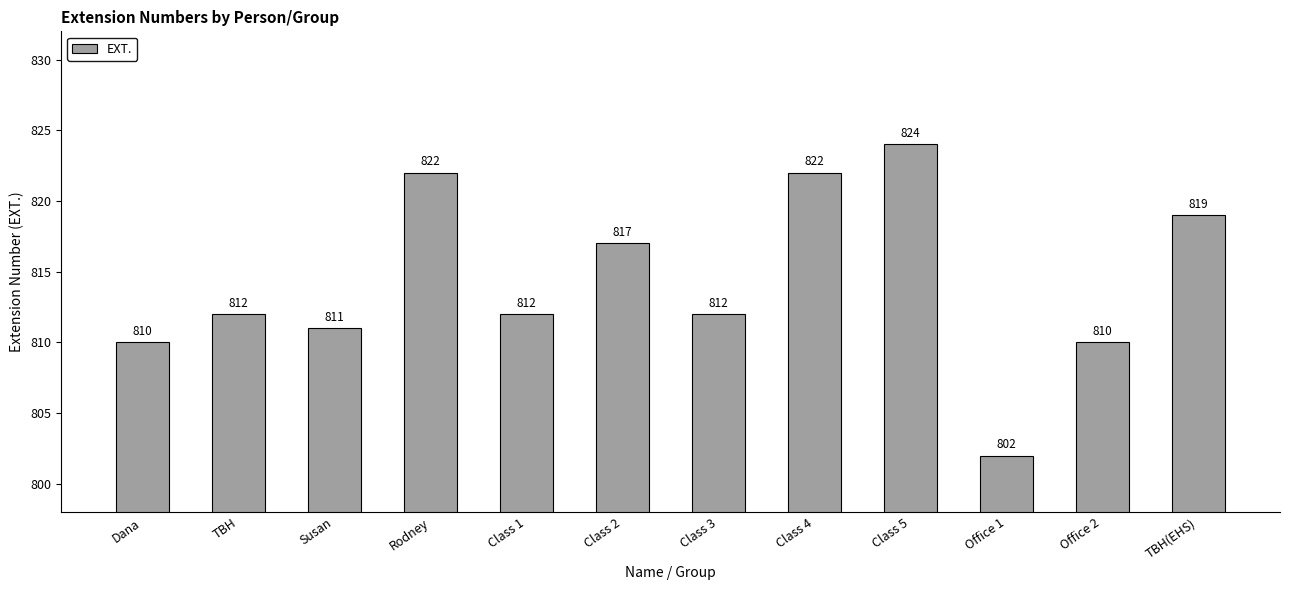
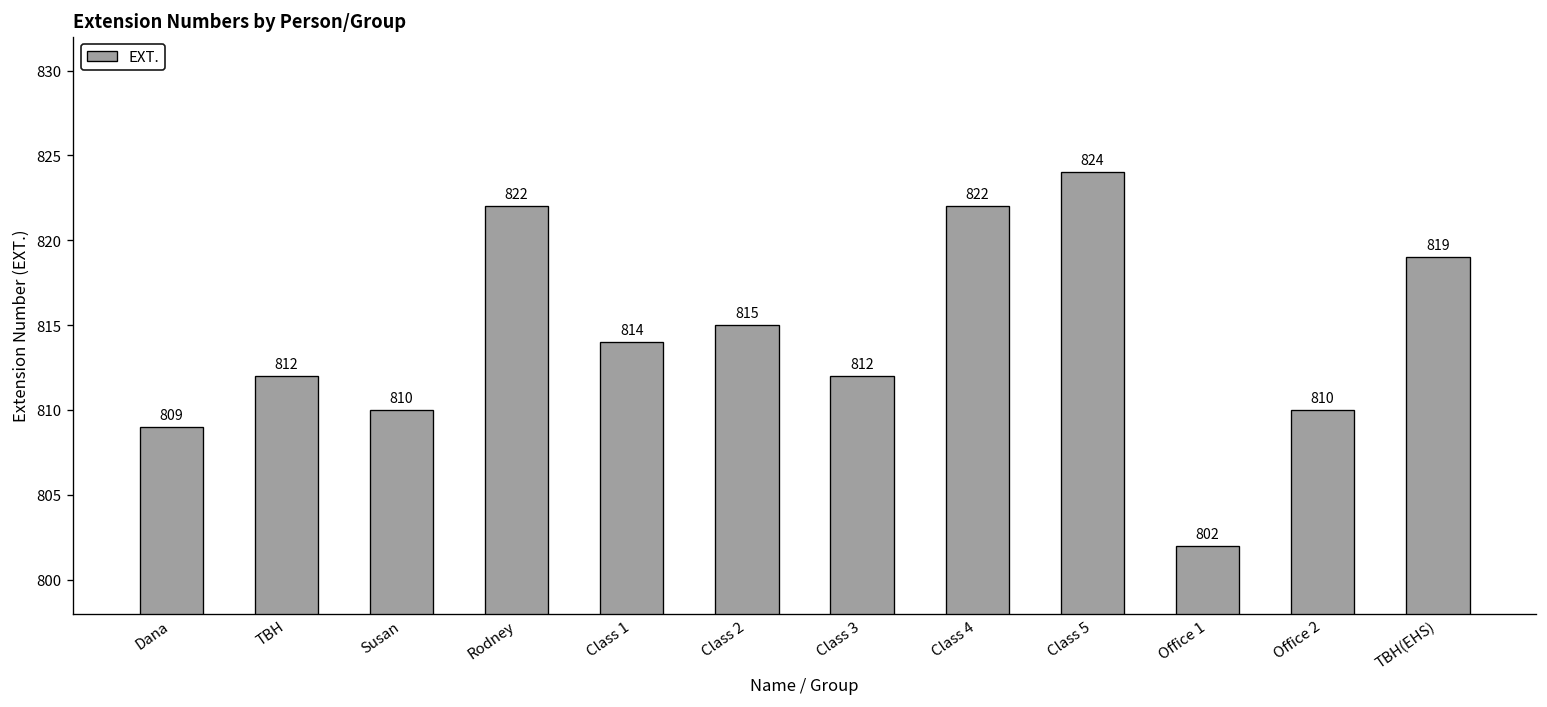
  {
-   "Dana": 810,
+   "Dana": 809,
    "TBH": 812,
-   "Susan": 811,
+   "Susan": 810,
    "Rodney": 822,
-   "Class 1": 812,
-   "Class 2": 817,
+   "Class 1": 814,
+   "Class 2": 815,
    "Class 3": 812,
    "Class 4": 822,
    "Class 5": 824,
    "Office 1": 802,
    "Office 2": 810,
    "TBH(EHS)": 819
  }
